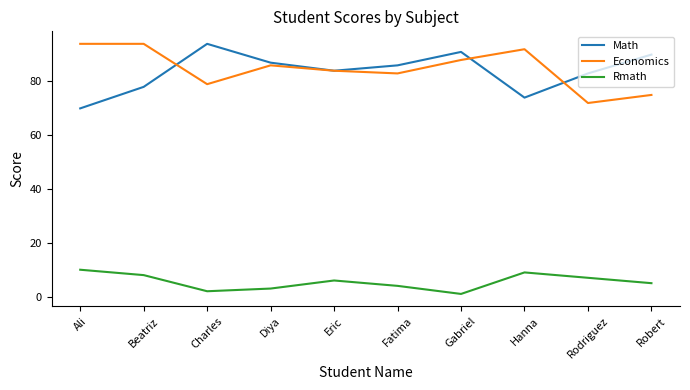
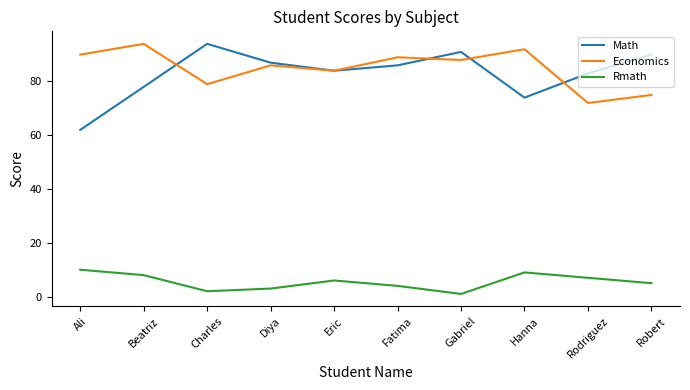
  {
    "Math": {
-     "Ali": 70,
+     "Ali": 62,
      "Beatriz": 78,
      "Charles": 94,
      "Diya": 87,
      "Fatima": 86,
      "Gabriel": 91,
      "Hanna": 74
    },
    "Economics": {
-     "Ali": 94,
+     "Ali": 90,
      "Beatriz": 94,
      "Charles": 79,
      "Diya": 86,
-     "Fatima": 83,
+     "Fatima": 89,
      "Gabriel": 88,
      "Hanna": 92,
      "Rodriguez": 72,
      "Robert": 75
    },
    "Rmath": {
      "Ali": 10,
      "Beatriz": 8,
      "Charles": 2,
      "Diya": 3,
      "Eric": 6,
      "Fatima": 4,
      "Gabriel": 1,
      "Hanna": 9,
      "Rodriguez": 7,
      "Robert": 5
    }
  }
